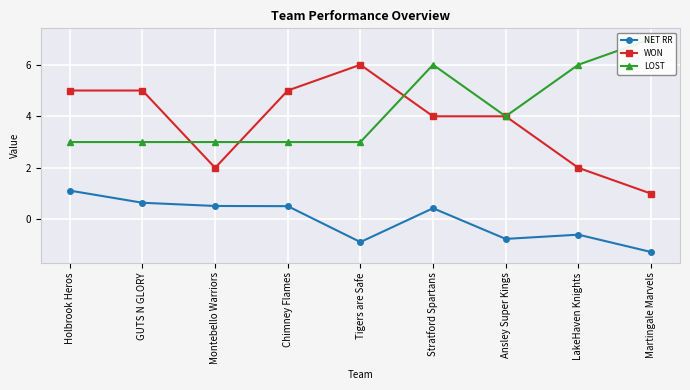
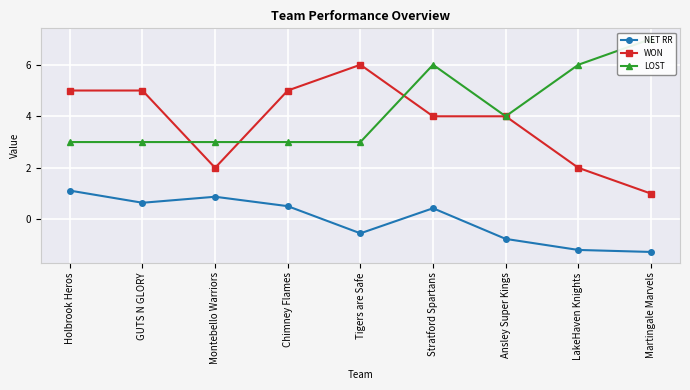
  {
    "NET RR": {
      "Holbrook Heros": 1.1,
      "GUTS N GLORY": 0.6,
-     "Montebello Warriors": 0.5,
+     "Montebello Warriors": 0.9,
      "Chimney Flames": 0.5,
-     "Tigers are Safe": -0.9,
+     "Tigers are Safe": -0.5,
      "Stratford Spartans": 0.4,
      "Ansley Super Kings": -0.8,
-     "LakeHaven Knights": -0.6,
+     "LakeHaven Knights": -1.2,
      "Martingale Marvels": -1.3
    },
    "WON": {
      "Holbrook Heros": 5.0,
      "GUTS N GLORY": 5.0,
      "Montebello Warriors": 2.0,
      "Chimney Flames": 5.0,
      "Tigers are Safe": 6.0,
      "Stratford Spartans": 4.0,
      "LakeHaven Knights": 2.0,
      "Martingale Marvels": 1.0
    },
    "LOST": {
      "Holbrook Heros": 3.0,
      "GUTS N GLORY": 3.0,
      "Montebello Warriors": 3.0,
      "Chimney Flames": 3.0,
      "Tigers are Safe": 3.0,
      "Stratford Spartans": 6.0,
      "LakeHaven Knights": 6.0
    }
  }
